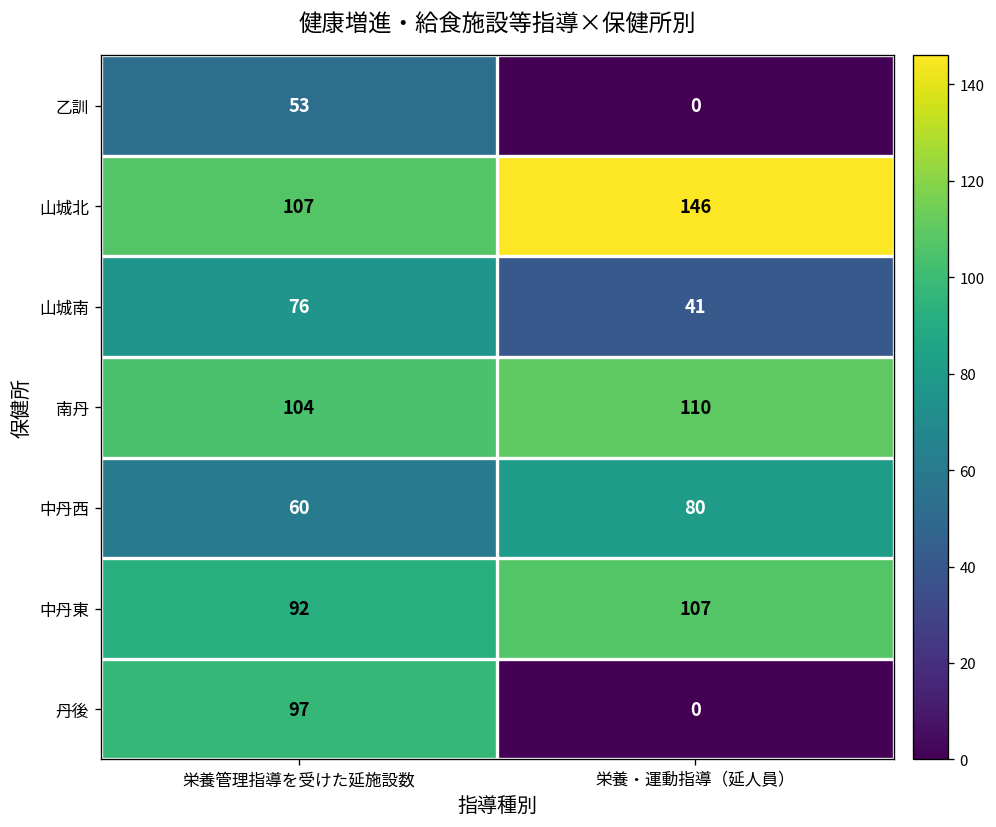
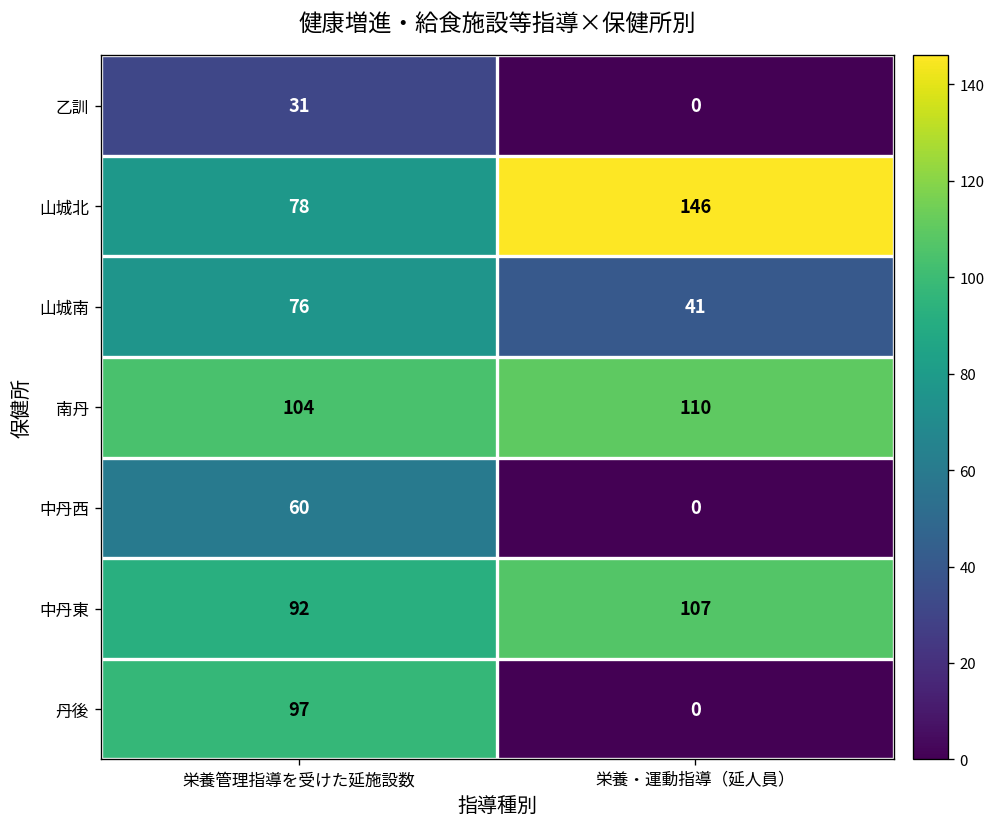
  {
    "乙訓": {
-     "栄養管理指導を受けた延施設数": 53,
+     "栄養管理指導を受けた延施設数": 31,
      "栄養・運動指導（延人員）": 0
    },
    "山城北": {
-     "栄養管理指導を受けた延施設数": 107,
+     "栄養管理指導を受けた延施設数": 78,
      "栄養・運動指導（延人員）": 146
    },
    "山城南": {
      "栄養管理指導を受けた延施設数": 76,
      "栄養・運動指導（延人員）": 41
    },
    "南丹": {
      "栄養管理指導を受けた延施設数": 104,
      "栄養・運動指導（延人員）": 110
    },
    "中丹西": {
      "栄養管理指導を受けた延施設数": 60,
-     "栄養・運動指導（延人員）": 80
+     "栄養・運動指導（延人員）": 0
    },
    "中丹東": {
      "栄養管理指導を受けた延施設数": 92,
      "栄養・運動指導（延人員）": 107
    },
    "丹後": {
      "栄養管理指導を受けた延施設数": 97,
      "栄養・運動指導（延人員）": 0
    }
  }
